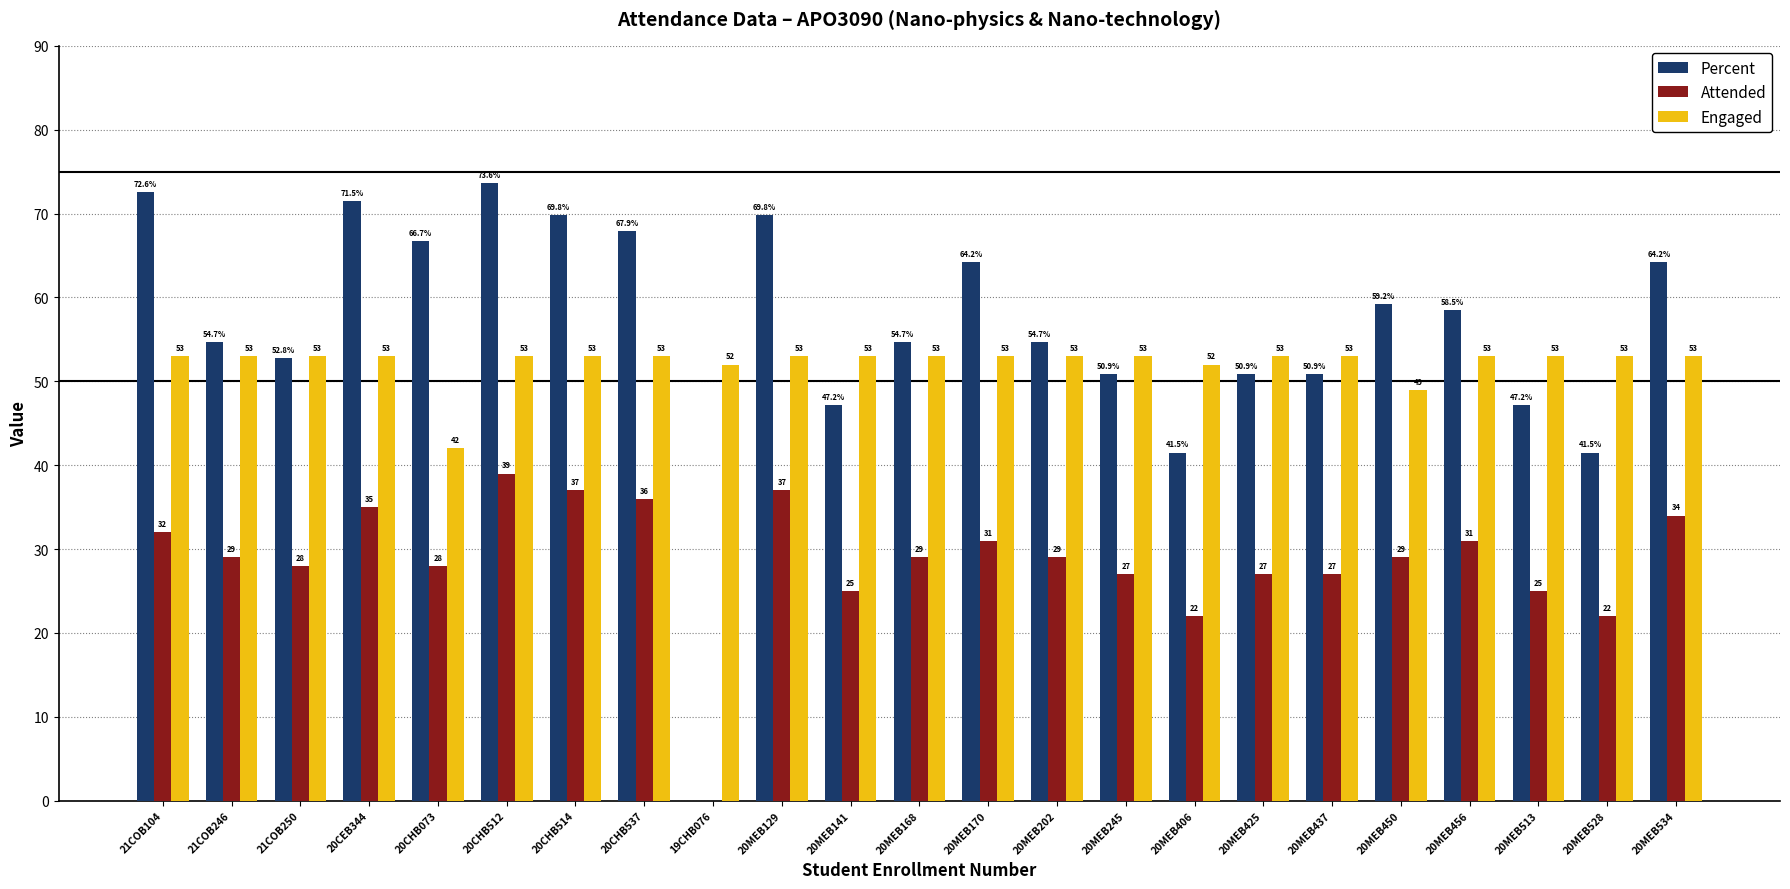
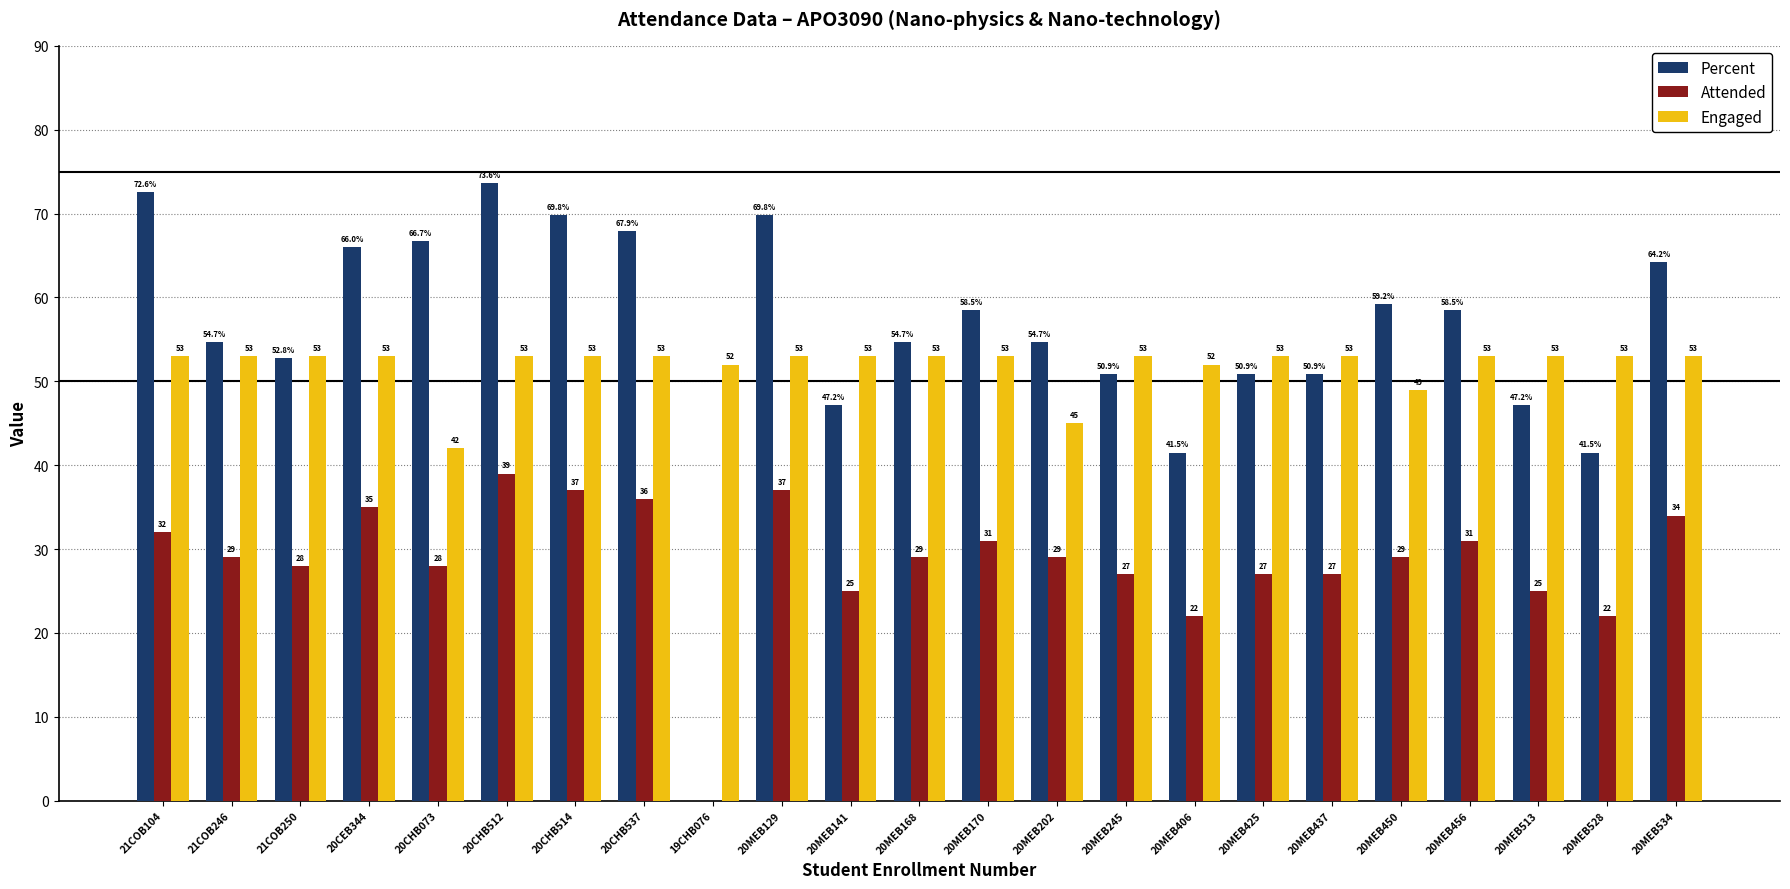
  {
    "Percent": {
      "21COB104": "72.6%",
      "21COB246": "54.7%",
      "21COB250": "52.8%",
-     "20CEB344": "71.5%",
+     "20CEB344": "66.0%",
      "20CHB073": "66.7%",
      "20CHB512": "73.6%",
      "20CHB514": "69.8%",
      "20CHB537": "67.9%",
      "20MEB129": "69.8%",
      "20MEB141": "47.2%",
      "20MEB168": "54.7%",
-     "20MEB170": "64.2%",
+     "20MEB170": "58.5%",
      "20MEB202": "54.7%",
      "20MEB245": "50.9%",
      "20MEB406": "41.5%",
      "20MEB425": "50.9%",
      "20MEB437": "50.9%",
      "20MEB450": "59.2%",
      "20MEB456": "58.5%",
      "20MEB513": "47.2%",
      "20MEB528": "41.5%",
      "20MEB534": "64.2%"
    },
    "Attended": {
      "21COB104": "32",
      "21COB246": "29",
      "21COB250": "28",
      "20CEB344": "35",
      "20CHB073": "28",
      "20CHB512": "39",
      "20CHB514": "37",
      "20CHB537": "36",
      "20MEB129": "37",
      "20MEB141": "25",
      "20MEB168": "29",
      "20MEB170": "31",
      "20MEB202": "29",
      "20MEB245": "27",
      "20MEB406": "22",
      "20MEB425": "27",
      "20MEB437": "27",
      "20MEB450": "29",
      "20MEB456": "31",
      "20MEB513": "25",
      "20MEB528": "22",
      "20MEB534": "34"
    },
    "Engaged": {
      "21COB104": "53",
      "21COB246": "53",
      "21COB250": "53",
      "20CEB344": "53",
      "20CHB073": "42",
      "20CHB512": "53",
      "20CHB514": "53",
      "20CHB537": "53",
      "19CHB076": "52",
      "20MEB129": "53",
      "20MEB141": "53",
      "20MEB168": "53",
      "20MEB170": "53",
-     "20MEB202": "53",
+     "20MEB202": "45",
      "20MEB245": "53",
      "20MEB406": "52",
      "20MEB425": "53",
      "20MEB437": "53",
      "20MEB450": "49",
      "20MEB456": "53",
      "20MEB513": "53",
      "20MEB528": "53",
      "20MEB534": "53"
    }
  }
